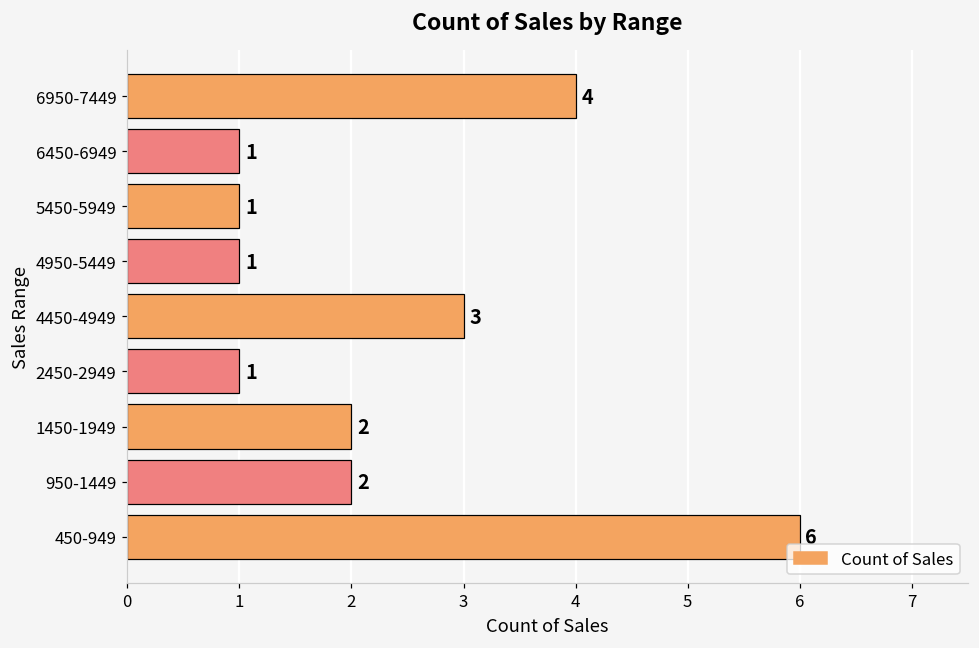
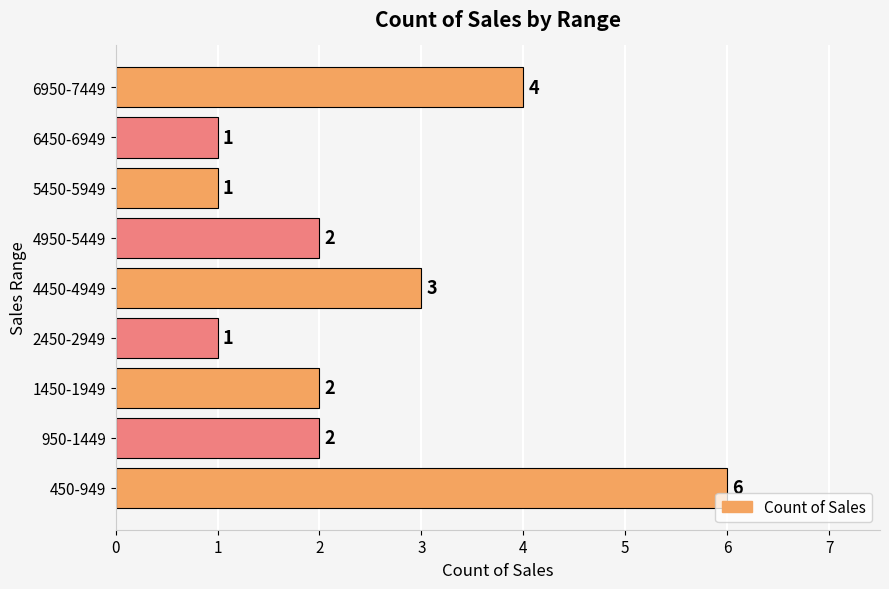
  {
    "6950-7449": 4,
    "6450-6949": 1,
    "5450-5949": 1,
-   "4950-5449": 1,
+   "4950-5449": 2,
    "4450-4949": 3,
    "2450-2949": 1,
    "1450-1949": 2,
    "950-1449": 2
  }
